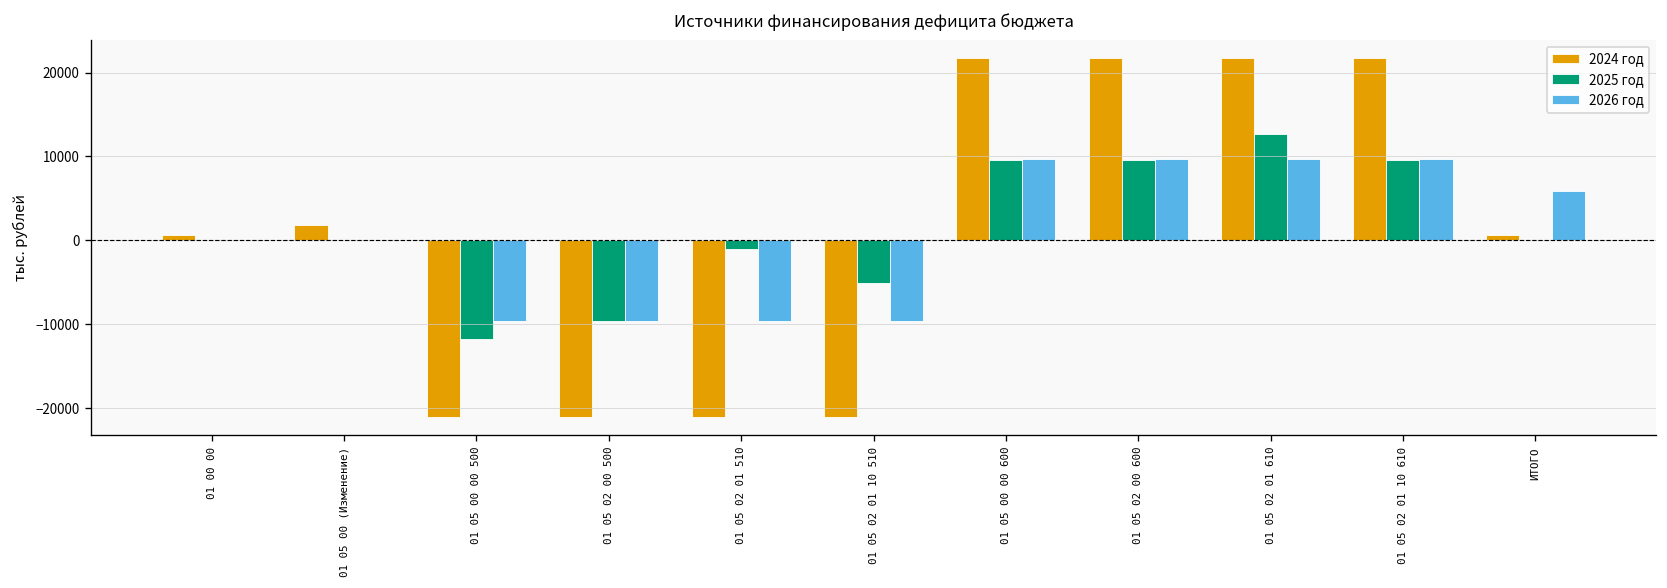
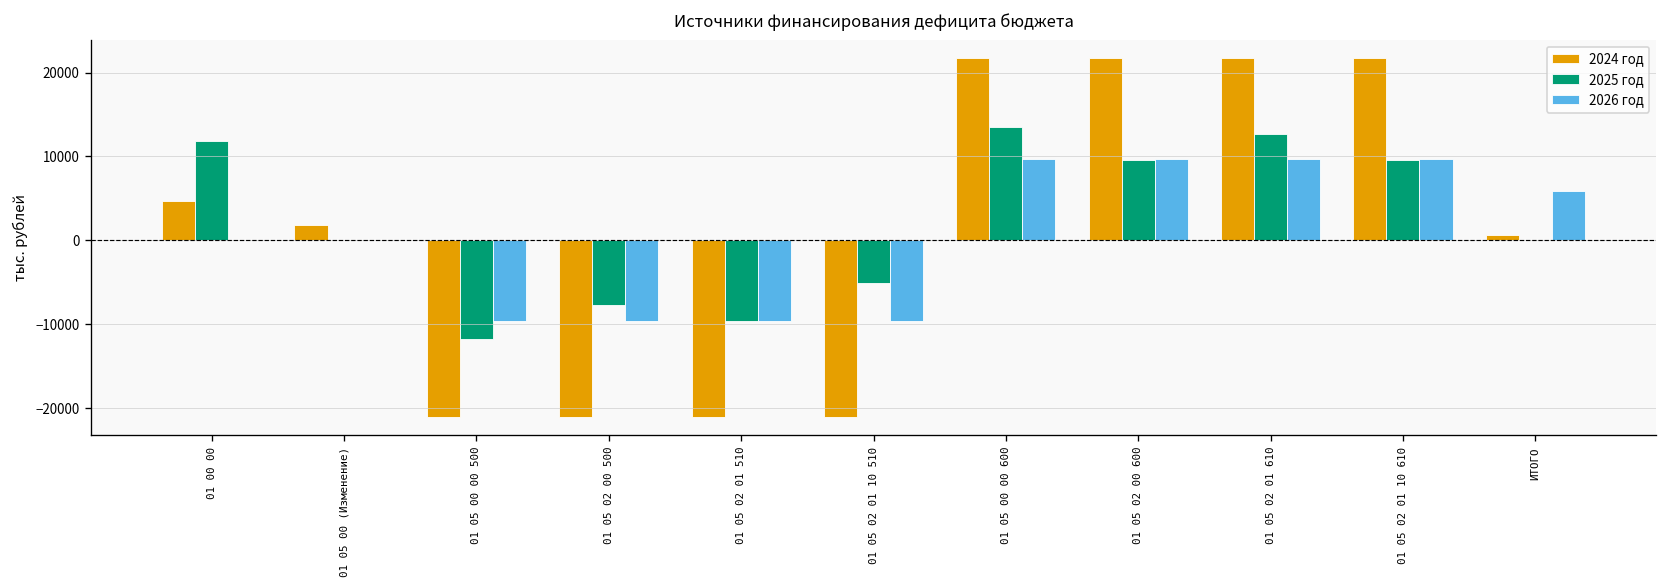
  {
    "2024 год": {
-     "01 00 00": 1000,
+     "01 00 00": 5000,
      "01 05 00 (Изменение)": 2000,
      "01 05 00 00 500": -21000,
      "01 05 02 00 500": -21000,
      "01 05 02 01 510": -21000,
      "01 05 02 01 10 510": -21000,
      "01 05 00 00 600": 22000,
      "01 05 02 00 600": 22000,
      "01 05 02 01 610": 22000,
      "01 05 02 01 10 610": 22000,
      "ИТОГО": 1000
    },
    "2025 год": {
-     "01 00 00": 0,
+     "01 00 00": 12000,
      "01 05 00 (Изменение)": 0,
      "01 05 00 00 500": -12000,
-     "01 05 02 00 500": -10000,
-     "01 05 02 01 510": -1000,
+     "01 05 02 00 500": -8000,
+     "01 05 02 01 510": -10000,
      "01 05 02 01 10 510": -5000,
-     "01 05 00 00 600": 10000,
+     "01 05 00 00 600": 14000,
      "01 05 02 00 600": 10000,
      "01 05 02 01 610": 13000,
      "01 05 02 01 10 610": 10000,
      "ИТОГО": 0
    },
    "2026 год": {
      "01 00 00": 0,
      "01 05 00 (Изменение)": 0,
      "01 05 00 00 500": -10000,
      "01 05 02 00 500": -10000,
      "01 05 02 01 510": -10000,
      "01 05 02 01 10 510": -10000,
      "01 05 00 00 600": 10000,
      "01 05 02 00 600": 10000,
      "01 05 02 01 610": 10000,
      "01 05 02 01 10 610": 10000,
      "ИТОГО": 6000
    }
  }
